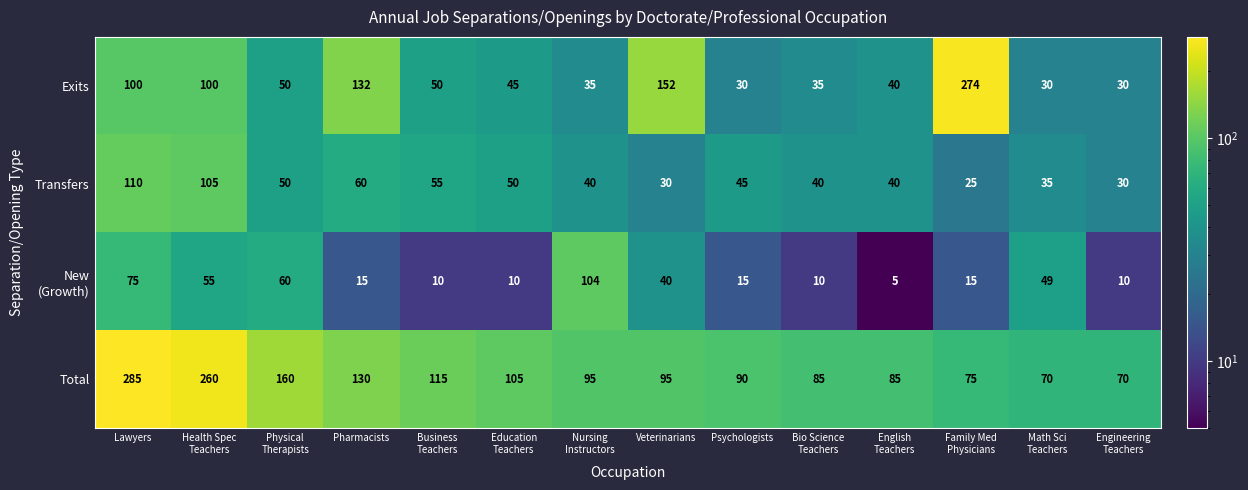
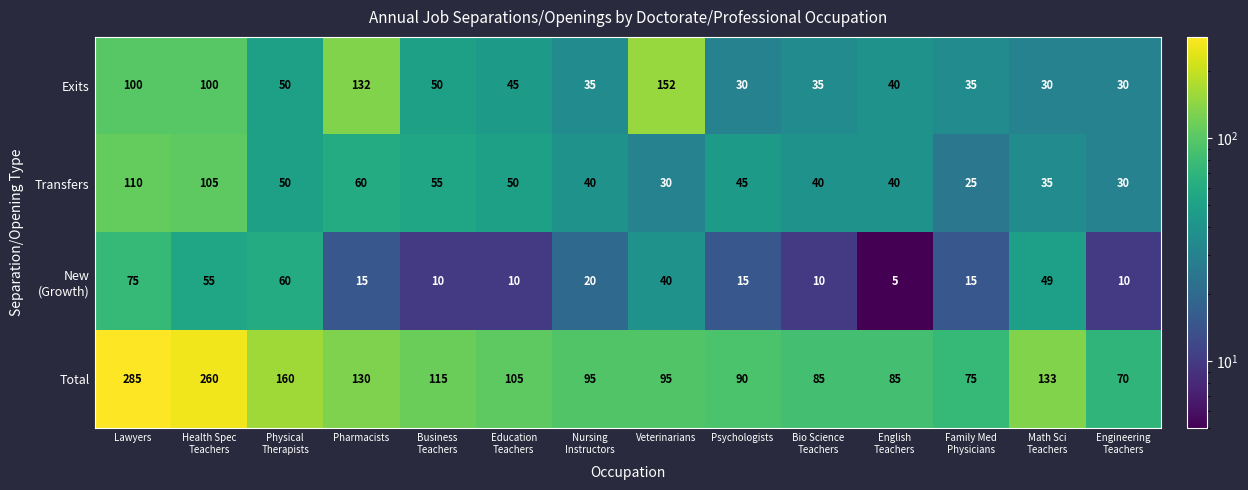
  {
    "Exits": {
      "Lawyers": 100,
      "Health Spec Teachers": 100,
      "Physical Therapists": 50,
      "Pharmacists": 132,
      "Business Teachers": 50,
      "Education Teachers": 45,
      "Nursing Instructors": 35,
      "Veterinarians": 152,
      "Psychologists": 30,
      "Bio Science Teachers": 35,
      "English Teachers": 40,
-     "Family Med Physicians": 274,
+     "Family Med Physicians": 35,
      "Math Sci Teachers": 30,
      "Engineering Teachers": 30
    },
    "Transfers": {
      "Lawyers": 110,
      "Health Spec Teachers": 105,
      "Physical Therapists": 50,
      "Pharmacists": 60,
      "Business Teachers": 55,
      "Education Teachers": 50,
      "Nursing Instructors": 40,
      "Veterinarians": 30,
      "Psychologists": 45,
      "Bio Science Teachers": 40,
      "English Teachers": 40,
      "Family Med Physicians": 25,
      "Math Sci Teachers": 35,
      "Engineering Teachers": 30
    },
    "New (Growth)": {
      "Lawyers": 75,
      "Health Spec Teachers": 55,
      "Physical Therapists": 60,
      "Pharmacists": 15,
      "Business Teachers": 10,
      "Education Teachers": 10,
-     "Nursing Instructors": 104,
+     "Nursing Instructors": 20,
      "Veterinarians": 40,
      "Psychologists": 15,
      "Bio Science Teachers": 10,
      "English Teachers": 5,
      "Family Med Physicians": 15,
      "Math Sci Teachers": 49,
      "Engineering Teachers": 10
    },
    "Total": {
      "Lawyers": 285,
      "Health Spec Teachers": 260,
      "Physical Therapists": 160,
      "Pharmacists": 130,
      "Business Teachers": 115,
      "Education Teachers": 105,
      "Nursing Instructors": 95,
      "Veterinarians": 95,
      "Psychologists": 90,
      "Bio Science Teachers": 85,
      "English Teachers": 85,
      "Family Med Physicians": 75,
-     "Math Sci Teachers": 70,
+     "Math Sci Teachers": 133,
      "Engineering Teachers": 70
    }
  }
